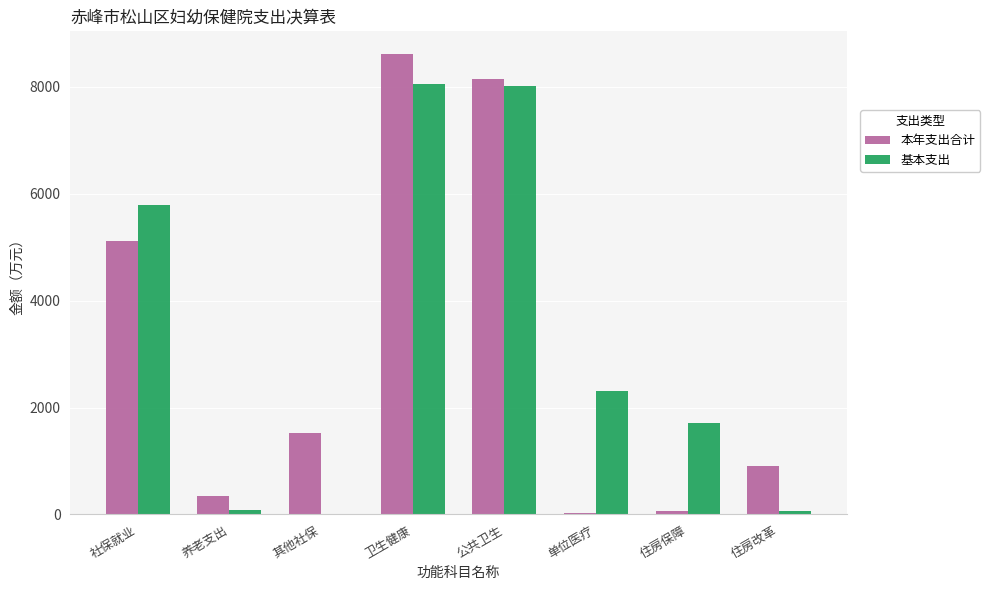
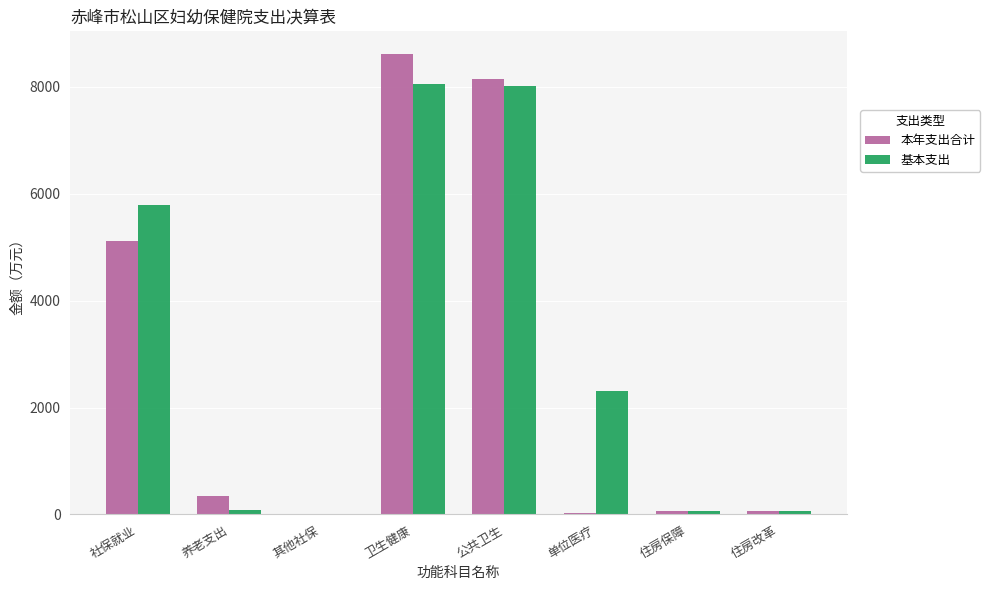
  {
    "本年支出合计": {
      "社保就业": 5100,
      "养老支出": 300,
-     "其他社保": 1500,
+     "其他社保": 0,
      "卫生健康": 8600,
      "公共卫生": 8100,
      "住房保障": 100,
-     "住房改革": 900
+     "住房改革": 100
    },
    "基本支出": {
      "社保就业": 5800,
      "养老支出": 100,
      "卫生健康": 8000,
      "公共卫生": 8000,
      "单位医疗": 2300,
-     "住房保障": 1700,
+     "住房保障": 100,
      "住房改革": 100
    }
  }
